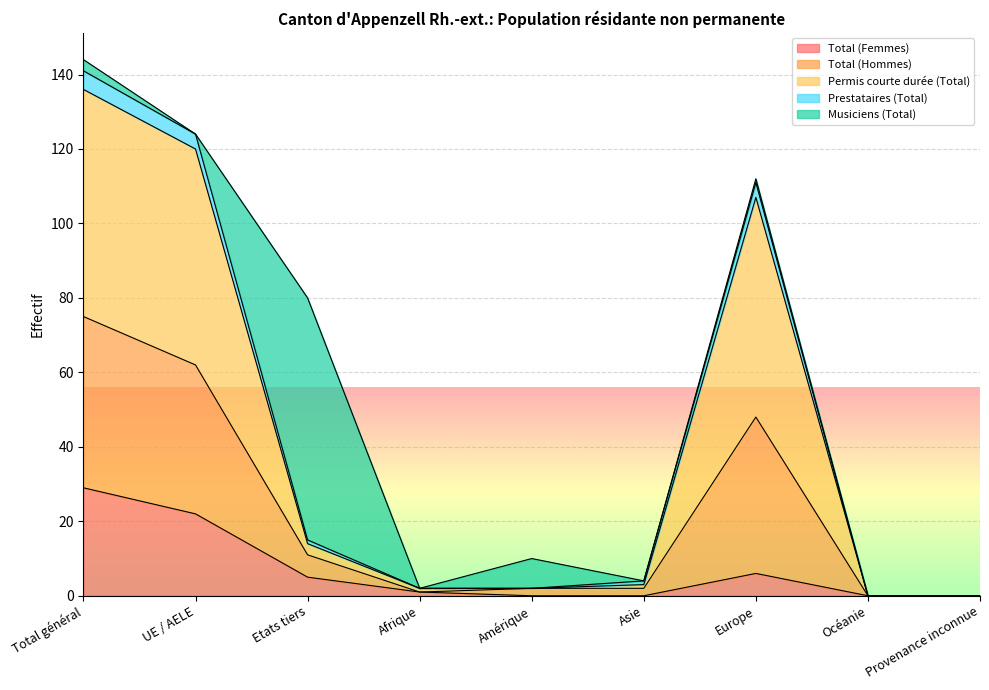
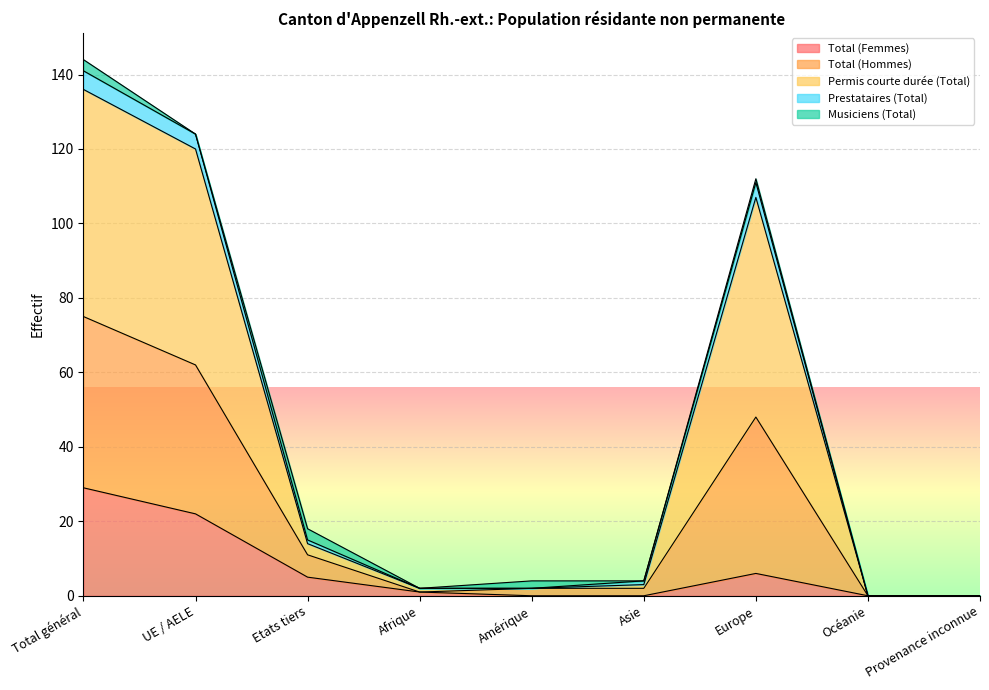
  {
    "Total (Femmes)": {
      "Total général": 29,
      "UE / AELE": 22,
      "Etats tiers": 5,
      "Amérique": 0,
      "Asie": 0,
      "Europe": 6
    },
    "Prestataires (Total)": {
      "Total général": 5,
      "Etats tiers": 1,
      "Europe": 4
    },
    "Musiciens (Total)": {
      "Total général": 3,
-     "Etats tiers": 65,
-     "Amérique": 8,
+     "Etats tiers": 3,
+     "Amérique": 2,
      "Europe": 1
    }
  }
